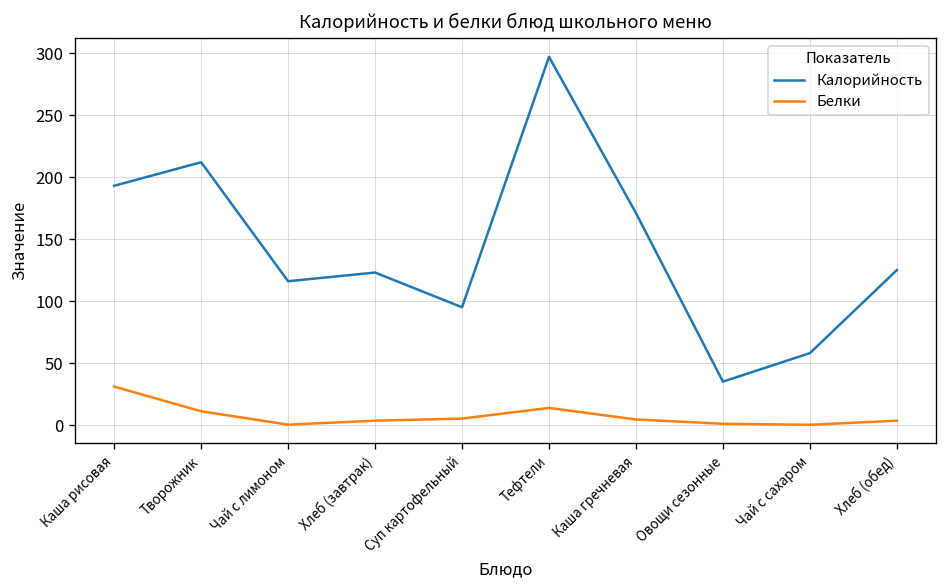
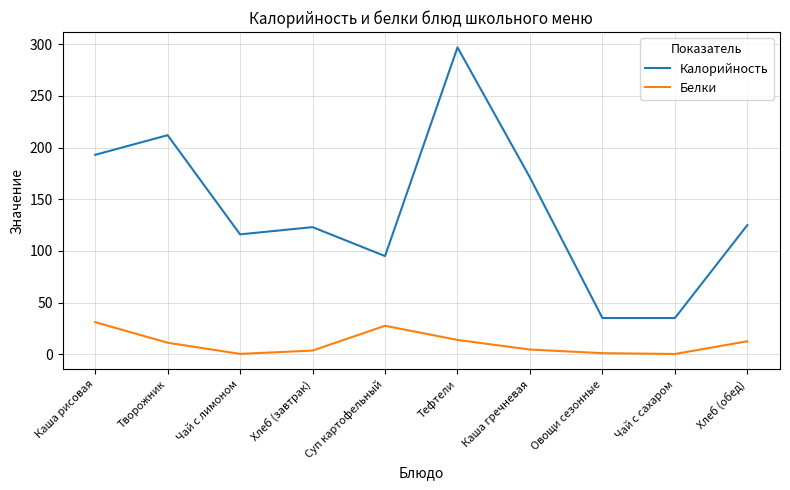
  {
    "Калорийность": {
      "Каша рисовая": 193,
      "Творожник": 212,
      "Чай с лимоном": 116,
      "Хлеб (завтрак)": 123,
      "Суп картофельный": 95,
      "Тефтели": 297,
      "Каша гречневая": 171,
      "Овощи сезонные": 35,
-     "Чай с сахаром": 58,
+     "Чай с сахаром": 35,
      "Хлеб (обед)": 125
    },
    "Белки": {
      "Каша рисовая": 31,
      "Творожник": 11,
      "Чай с лимоном": 0,
      "Хлеб (завтрак)": 4,
-     "Суп картофельный": 5,
+     "Суп картофельный": 28,
      "Тефтели": 14,
      "Каша гречневая": 5,
      "Овощи сезонные": 1,
      "Чай с сахаром": 0,
-     "Хлеб (обед)": 4
+     "Хлеб (обед)": 13
    }
  }
